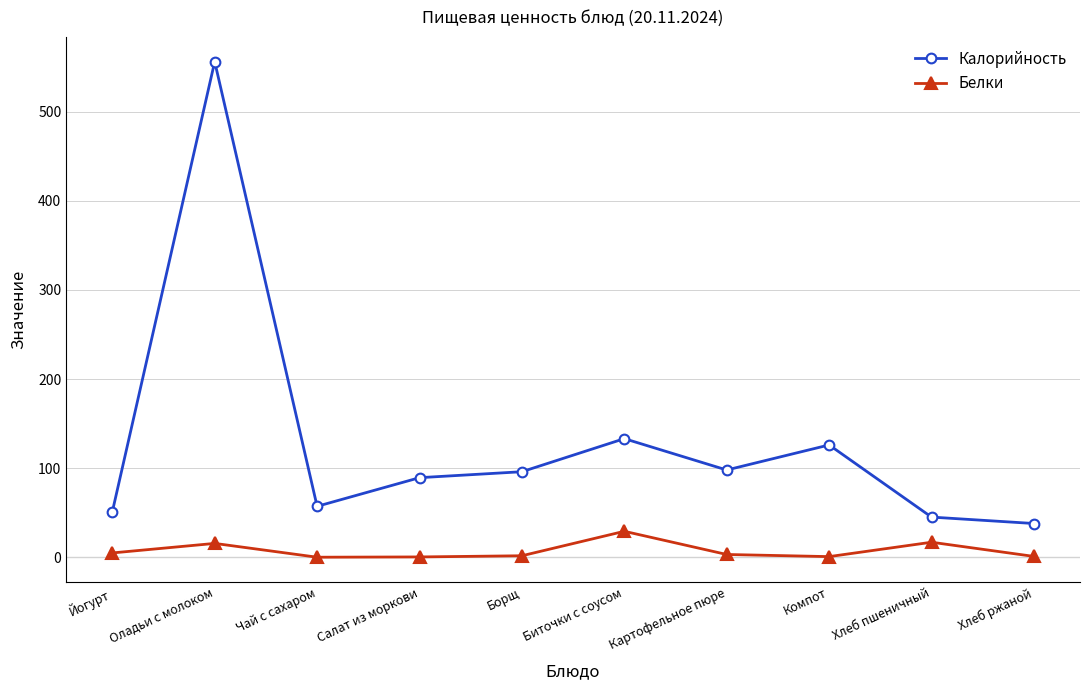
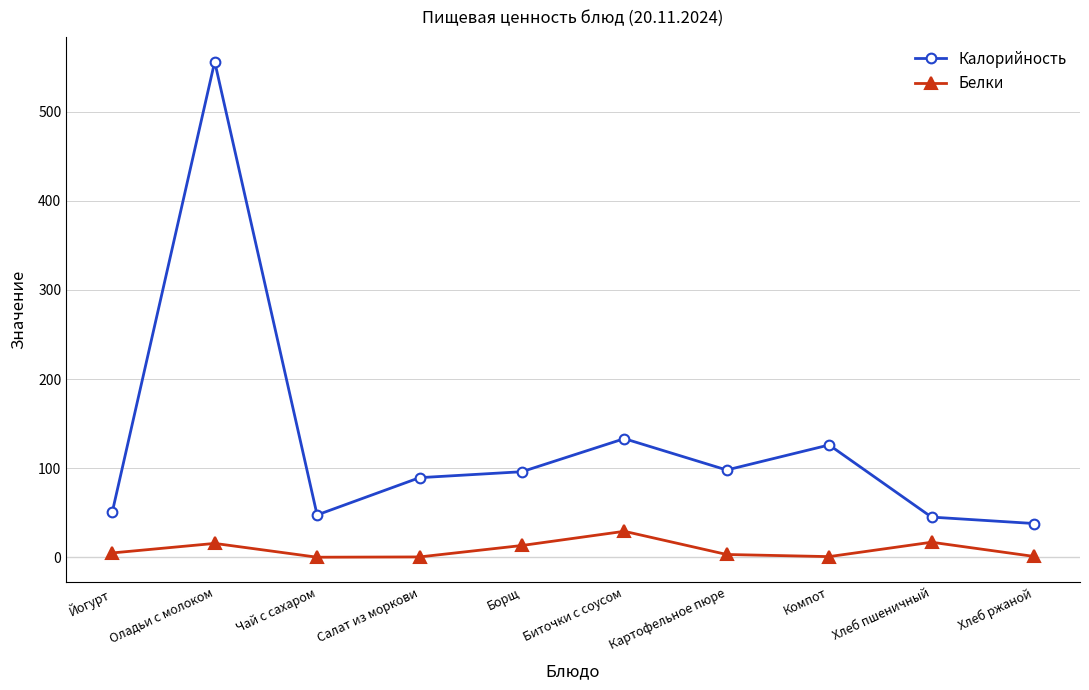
  {
    "Калорийность": {
      "Йогурт": 50,
      "Оладьи с молоком": 560,
-     "Чай с сахаром": 60,
+     "Чай с сахаром": 50,
      "Салат из моркови": 90,
      "Борщ": 100,
      "Биточки с соусом": 130,
      "Картофельное пюре": 100,
      "Компот": 130,
      "Хлеб пшеничный": 50,
      "Хлеб ржаной": 40
    },
    "Белки": {
      "Йогурт": 10,
      "Оладьи с молоком": 20,
      "Чай с сахаром": 0,
      "Салат из моркови": 0,
-     "Борщ": 0,
+     "Борщ": 10,
      "Биточки с соусом": 30,
      "Картофельное пюре": 0,
      "Компот": 0,
      "Хлеб пшеничный": 20,
      "Хлеб ржаной": 0
    }
  }
